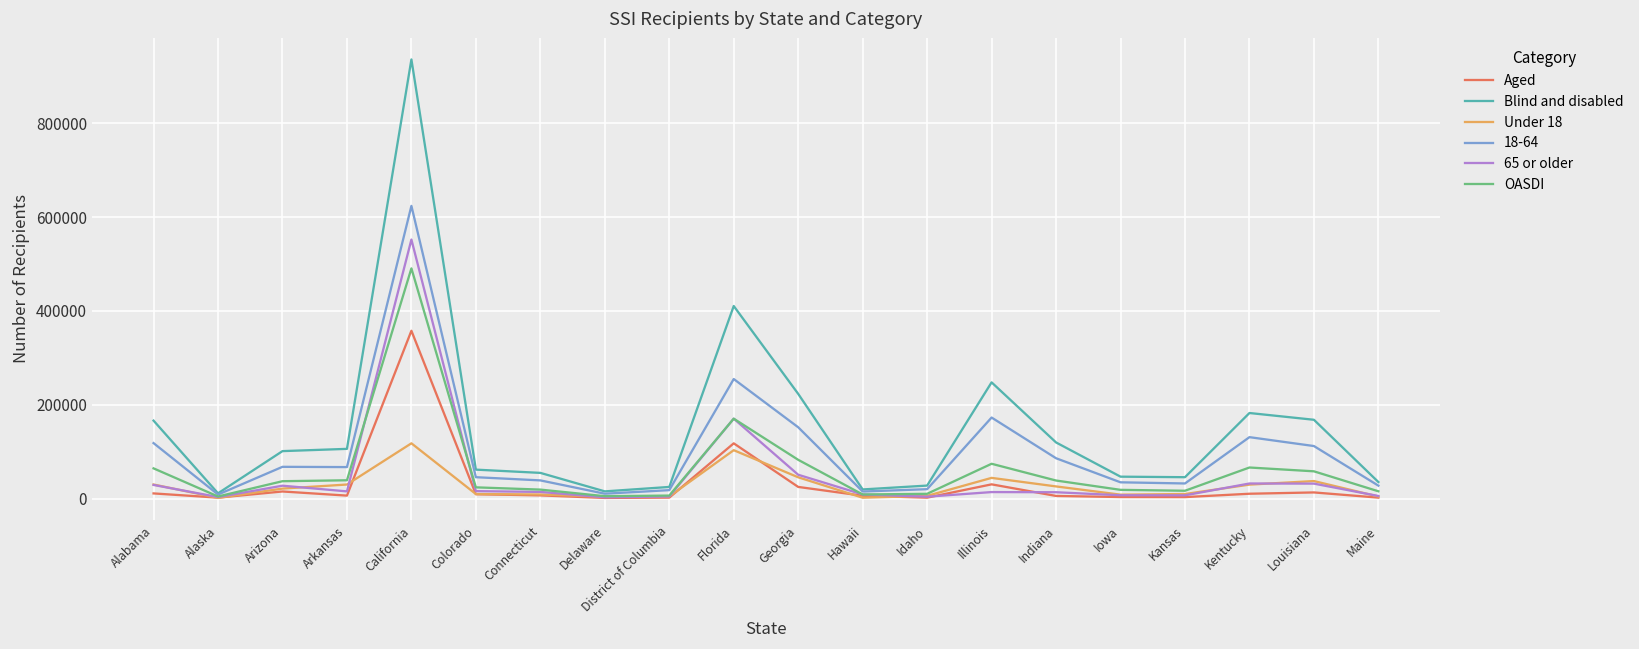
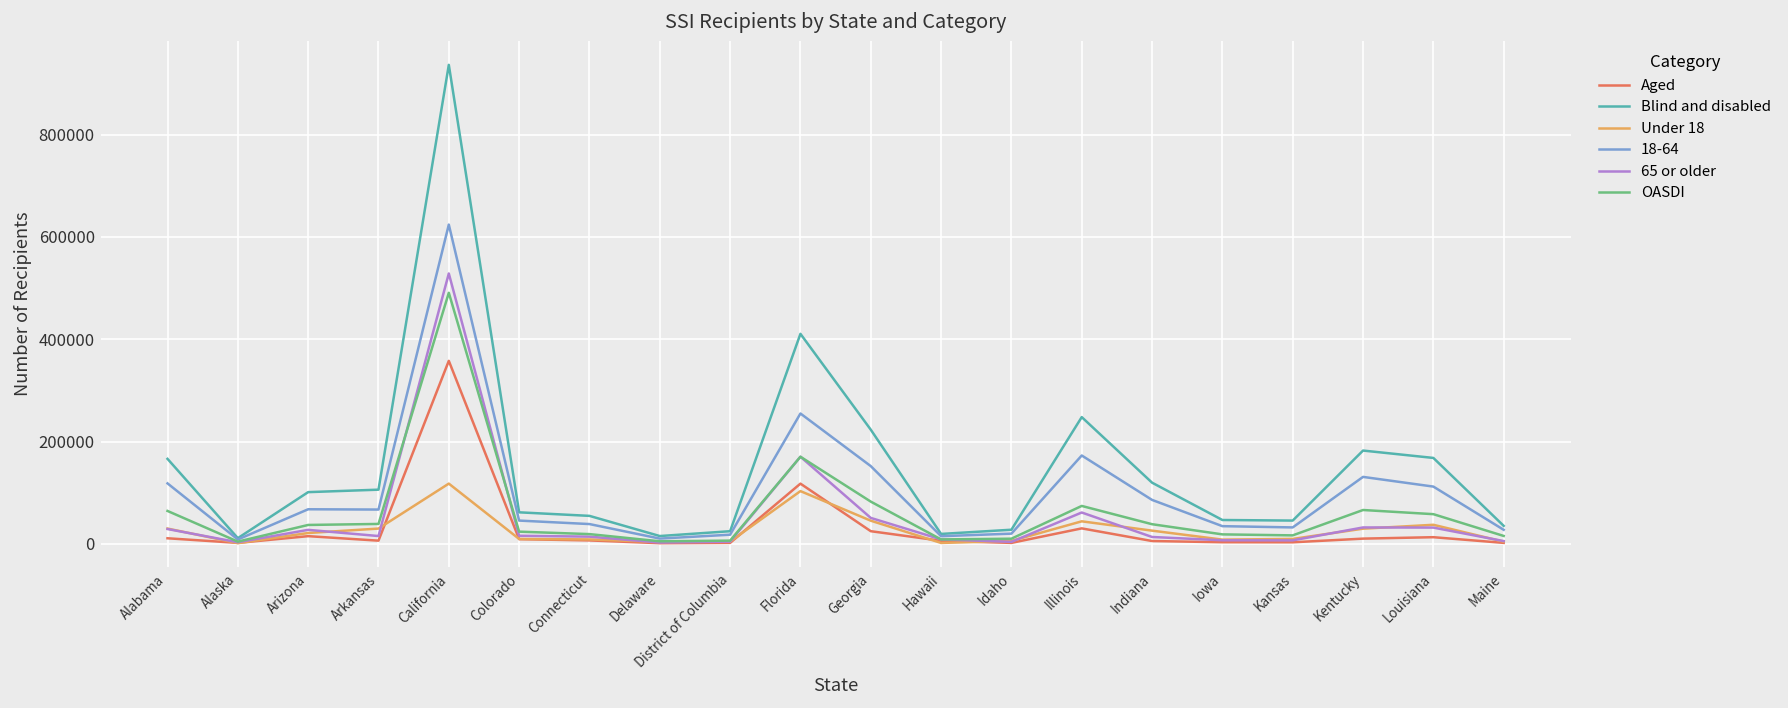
  {
    "65 or older": {
      "Arizona": 30000,
      "Arkansas": 20000,
-     "California": 550000,
+     "California": 530000,
      "Colorado": 20000,
-     "Illinois": 10000,
+     "Illinois": 60000,
      "Indiana": 10000
    }
  }
